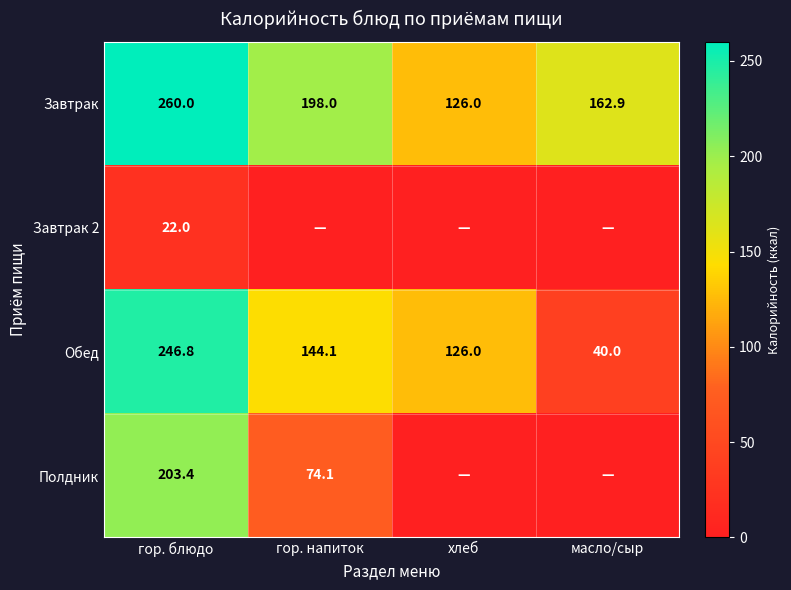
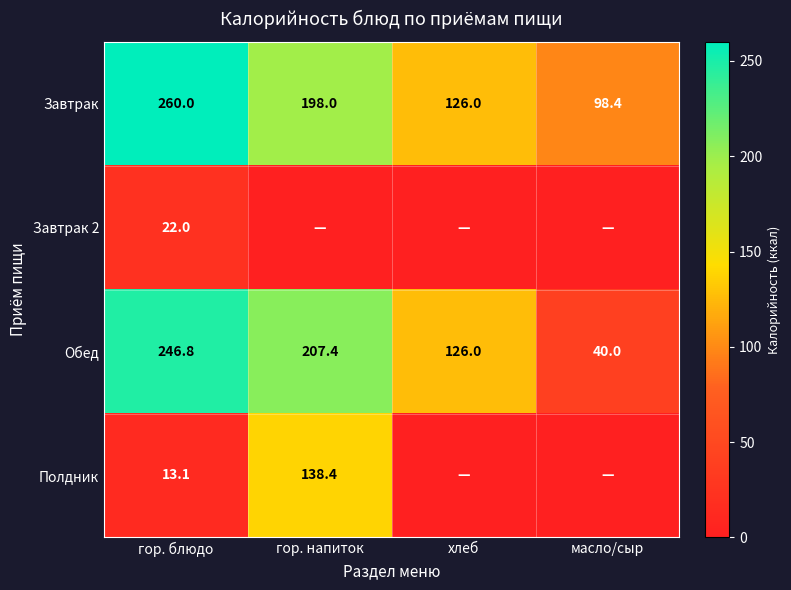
  {
    "Завтрак": {
      "гор. блюдо": 260.0,
      "гор. напиток": 198.0,
      "хлеб": 126.0,
-     "масло/сыр": 162.9
+     "масло/сыр": 98.4
    },
    "Завтрак 2": {
      "гор. блюдо": 22.0
    },
    "Обед": {
      "гор. блюдо": 246.8,
-     "гор. напиток": 144.1,
+     "гор. напиток": 207.4,
      "хлеб": 126.0,
      "масло/сыр": 40.0
    },
    "Полдник": {
-     "гор. блюдо": 203.4,
-     "гор. напиток": 74.1
+     "гор. блюдо": 13.1,
+     "гор. напиток": 138.4
    }
  }
